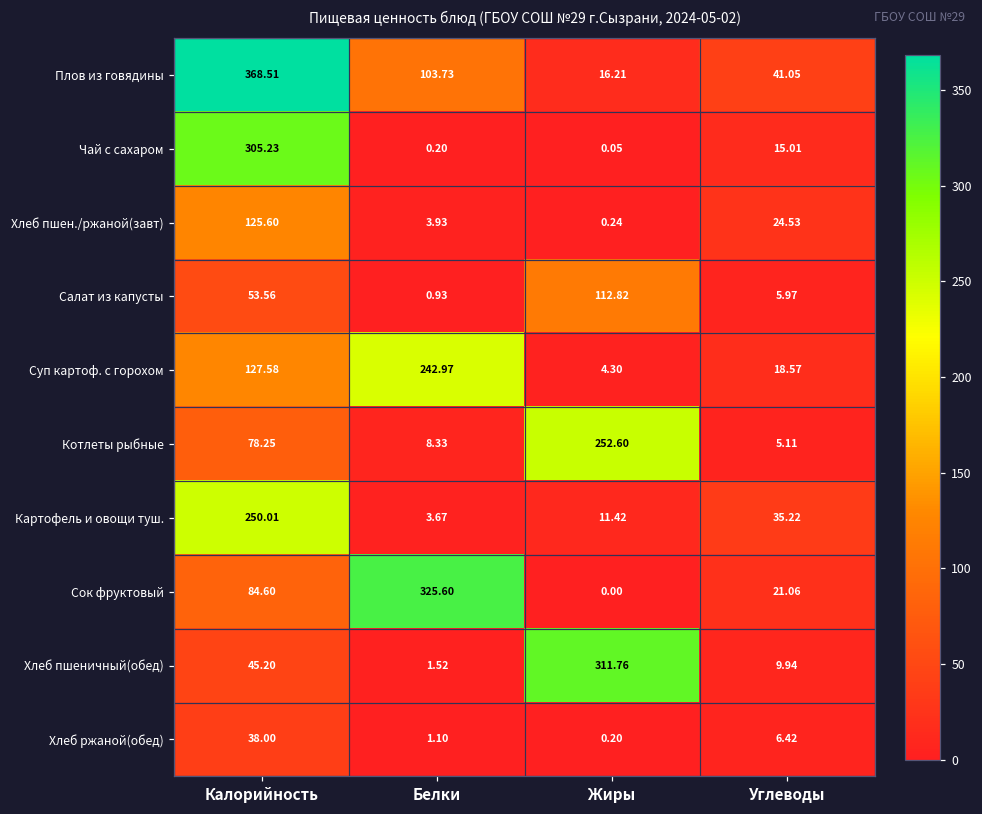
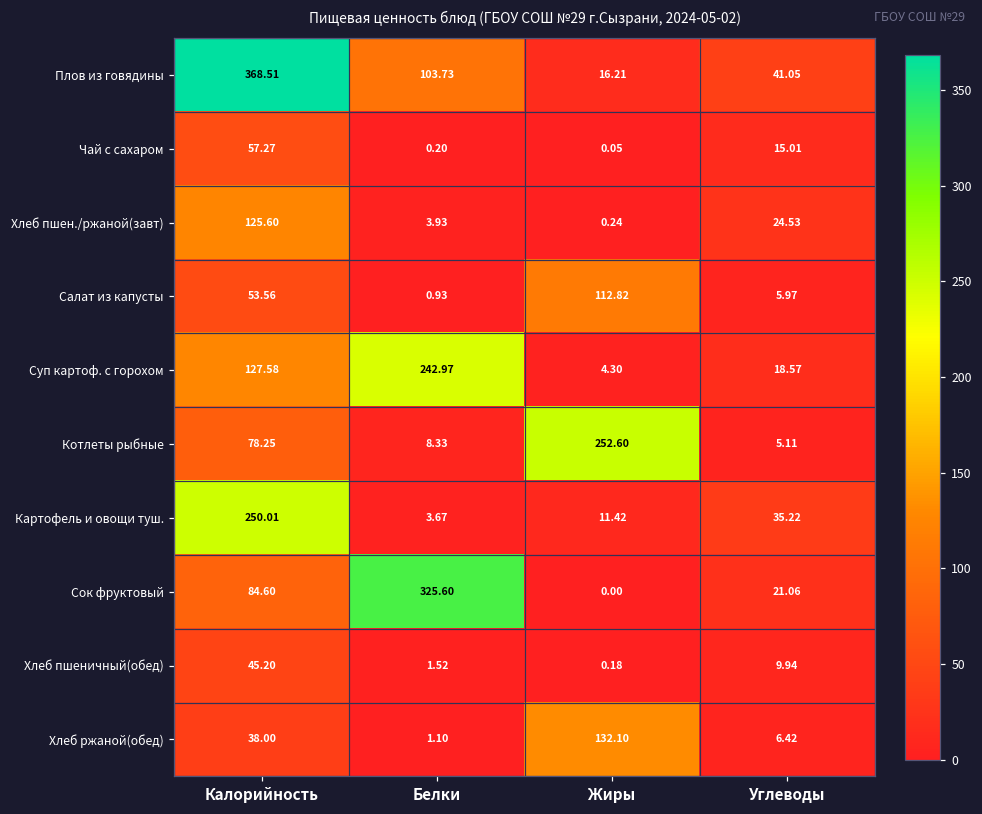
  {
    "Плов из говядины": {
      "Калорийность": 368.51,
      "Белки": 103.73,
      "Жиры": 16.21,
      "Углеводы": 41.05
    },
    "Чай с сахаром": {
-     "Калорийность": 305.23,
+     "Калорийность": 57.27,
      "Белки": 0.20,
      "Жиры": 0.05,
      "Углеводы": 15.01
    },
    "Хлеб пшен./ржаной(завт)": {
      "Калорийность": 125.60,
      "Белки": 3.93,
      "Жиры": 0.24,
      "Углеводы": 24.53
    },
    "Салат из капусты": {
      "Калорийность": 53.56,
      "Белки": 0.93,
      "Жиры": 112.82,
      "Углеводы": 5.97
    },
    "Суп картоф. с горохом": {
      "Калорийность": 127.58,
      "Белки": 242.97,
      "Жиры": 4.30,
      "Углеводы": 18.57
    },
    "Котлеты рыбные": {
      "Калорийность": 78.25,
      "Белки": 8.33,
      "Жиры": 252.60,
      "Углеводы": 5.11
    },
    "Картофель и овощи туш.": {
      "Калорийность": 250.01,
      "Белки": 3.67,
      "Жиры": 11.42,
      "Углеводы": 35.22
    },
    "Сок фруктовый": {
      "Калорийность": 84.60,
      "Белки": 325.60,
      "Жиры": 0.00,
      "Углеводы": 21.06
    },
    "Хлеб пшеничный(обед)": {
      "Калорийность": 45.20,
      "Белки": 1.52,
-     "Жиры": 311.76,
+     "Жиры": 0.18,
      "Углеводы": 9.94
    },
    "Хлеб ржаной(обед)": {
      "Калорийность": 38.00,
      "Белки": 1.10,
-     "Жиры": 0.20,
+     "Жиры": 132.10,
      "Углеводы": 6.42
    }
  }
